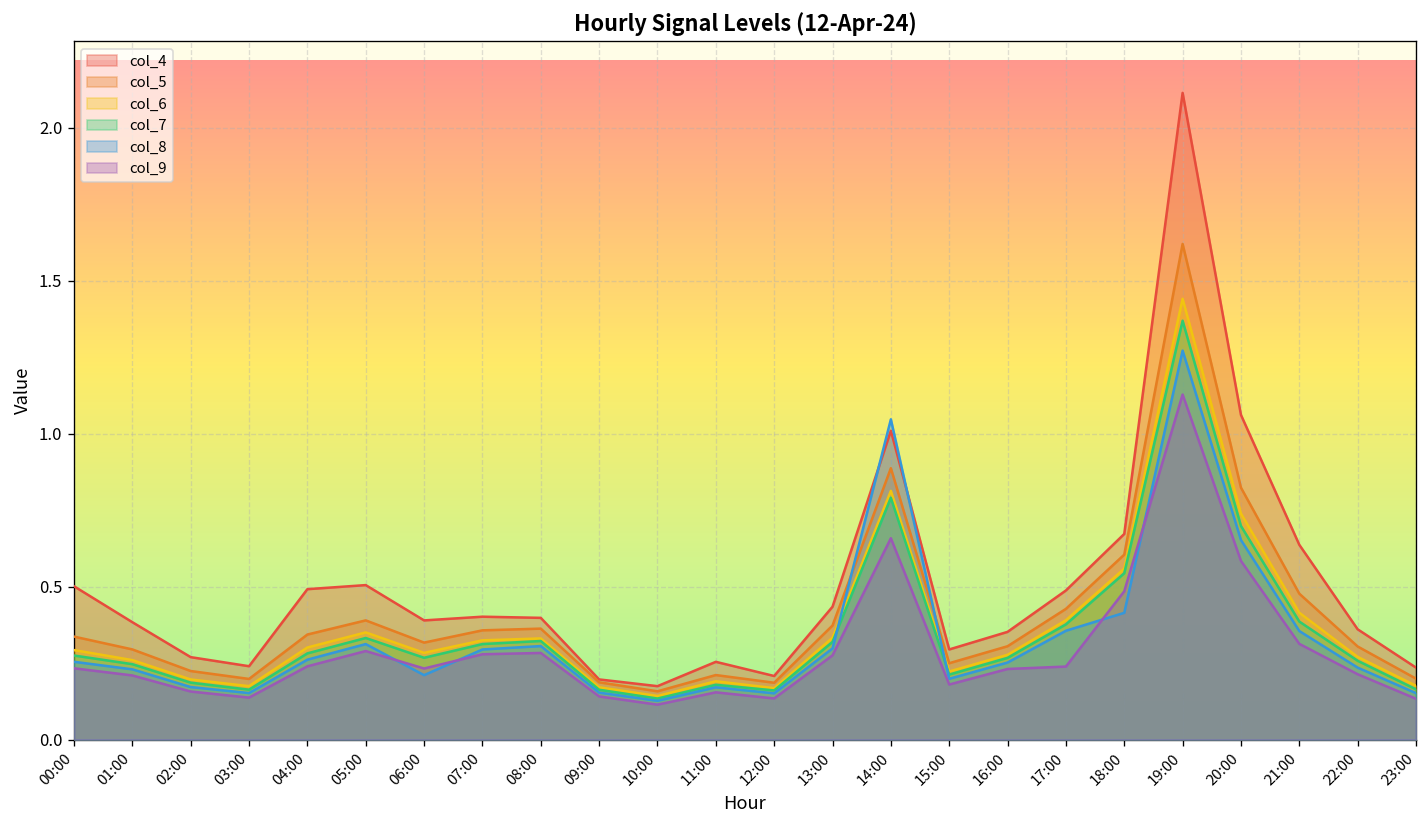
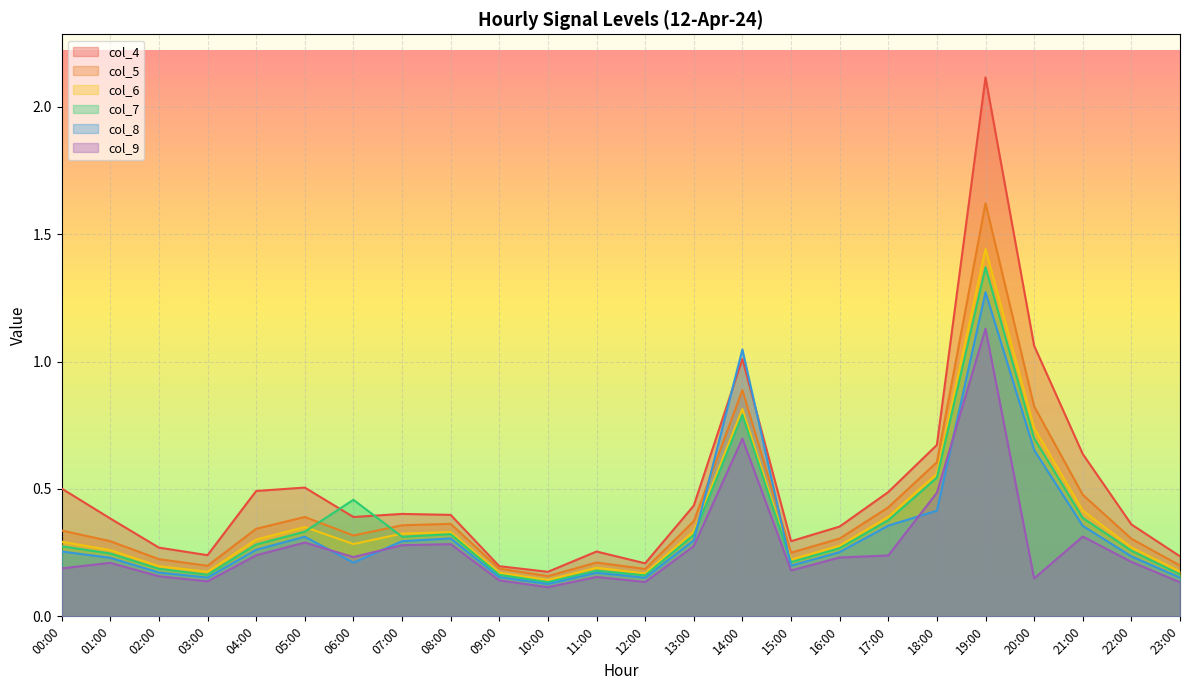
  {
    "col_7": {
      "00:00": 0.28,
      "01:00": 0.25,
      "02:00": 0.19,
      "03:00": 0.16,
      "04:00": 0.28,
      "05:00": 0.33,
-     "06:00": 0.27,
+     "06:00": 0.46,
      "07:00": 0.31,
      "13:00": 0.32,
      "14:00": 0.79,
      "17:00": 0.38,
      "18:00": 0.54,
      "19:00": 1.37,
      "20:00": 0.70,
      "21:00": 0.39,
      "22:00": 0.26,
      "23:00": 0.16
    },
    "col_8": {
      "00:00": 0.25,
      "01:00": 0.23,
      "02:00": 0.17,
      "03:00": 0.15,
      "04:00": 0.26,
      "05:00": 0.31,
      "06:00": 0.21,
      "07:00": 0.29,
      "08:00": 0.31,
      "13:00": 0.30,
      "14:00": 1.05,
      "15:00": 0.20,
      "16:00": 0.25,
      "17:00": 0.36,
      "18:00": 0.41,
      "19:00": 1.27,
      "20:00": 0.65,
      "21:00": 0.36,
      "22:00": 0.24,
      "23:00": 0.15
    },
    "col_9": {
-     "00:00": 0.23,
+     "00:00": 0.19,
      "01:00": 0.21,
      "02:00": 0.16,
      "03:00": 0.14,
      "04:00": 0.24,
      "05:00": 0.29,
      "06:00": 0.23,
      "07:00": 0.28,
      "08:00": 0.28,
      "09:00": 0.14,
      "10:00": 0.11,
      "11:00": 0.15,
      "12:00": 0.13,
      "13:00": 0.28,
-     "14:00": 0.66,
+     "14:00": 0.70,
      "15:00": 0.18,
      "16:00": 0.23,
      "17:00": 0.24,
      "18:00": 0.49,
      "19:00": 1.13,
-     "20:00": 0.58,
+     "20:00": 0.15,
      "21:00": 0.31,
      "22:00": 0.21,
      "23:00": 0.13
    }
  }
